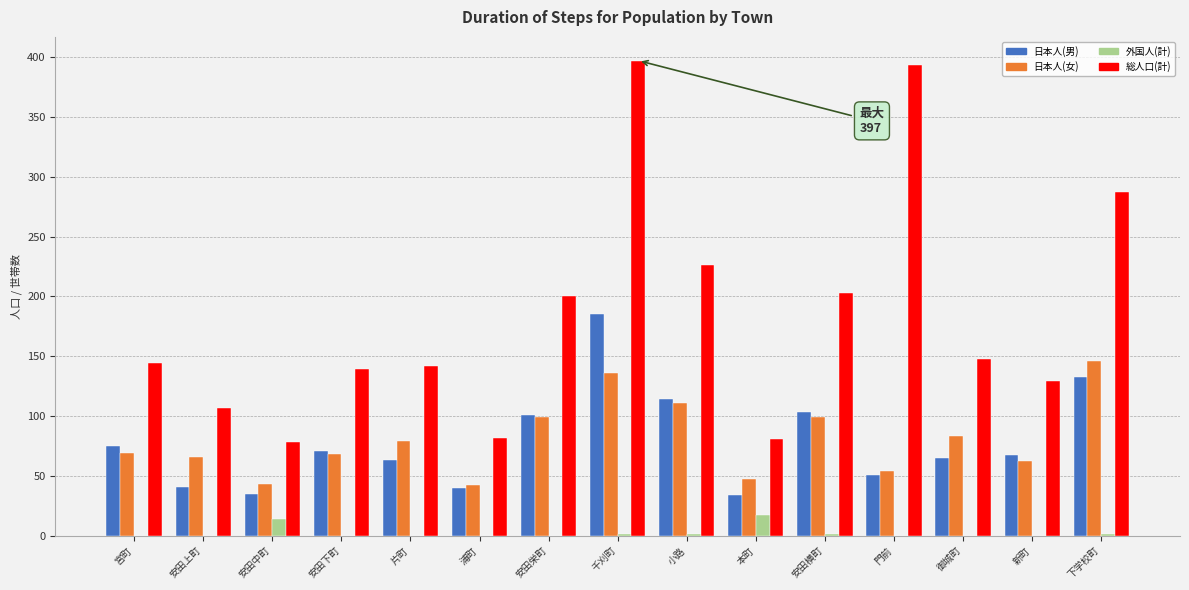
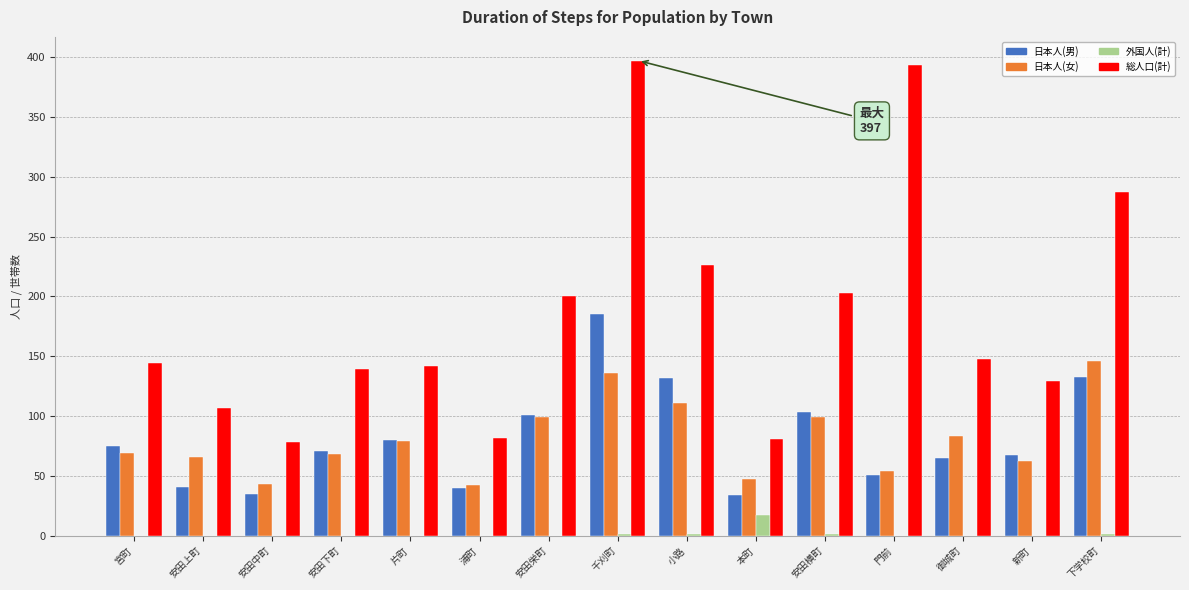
  {
    "日本人(男)": {
      "宮町": 75,
      "安田上町": 41,
      "安田中町": 35,
      "安田下町": 71,
-     "片町": 63,
+     "片町": 80,
      "浦町": 40,
      "安田栄町": 101,
      "千刈町": 185,
-     "小路": 114,
+     "小路": 132,
      "本町": 34,
      "安田横町": 103,
      "門前": 51,
      "御城町": 65,
      "新町": 67,
      "下学校町": 133
    },
    "日本人(女)": {
      "宮町": 69,
      "安田上町": 66,
      "安田中町": 43,
      "安田下町": 68,
      "片町": 79,
      "浦町": 42,
      "安田栄町": 99,
      "千刈町": 136,
      "小路": 111,
      "本町": 47,
      "安田横町": 99,
      "門前": 54,
      "御城町": 83,
      "新町": 62,
      "下学校町": 146
    },
    "外国人(計)": {
      "宮町": 0,
      "安田上町": 0,
-     "安田中町": 14,
+     "安田中町": 0,
      "安田下町": 0,
      "片町": 0,
      "浦町": 0,
      "安田栄町": 0,
      "本町": 17,
      "門前": 0,
      "御城町": 0,
      "新町": 0
    },
    "総人口(計)": {
      "宮町": 144,
      "安田上町": 107,
      "安田中町": 78,
      "安田下町": 139,
      "片町": 142,
      "浦町": 82,
      "安田栄町": 200,
      "小路": 226,
      "本町": 81,
      "安田横町": 203,
      "門前": 393,
      "御城町": 148,
      "新町": 129,
      "下学校町": 287
    }
  }
